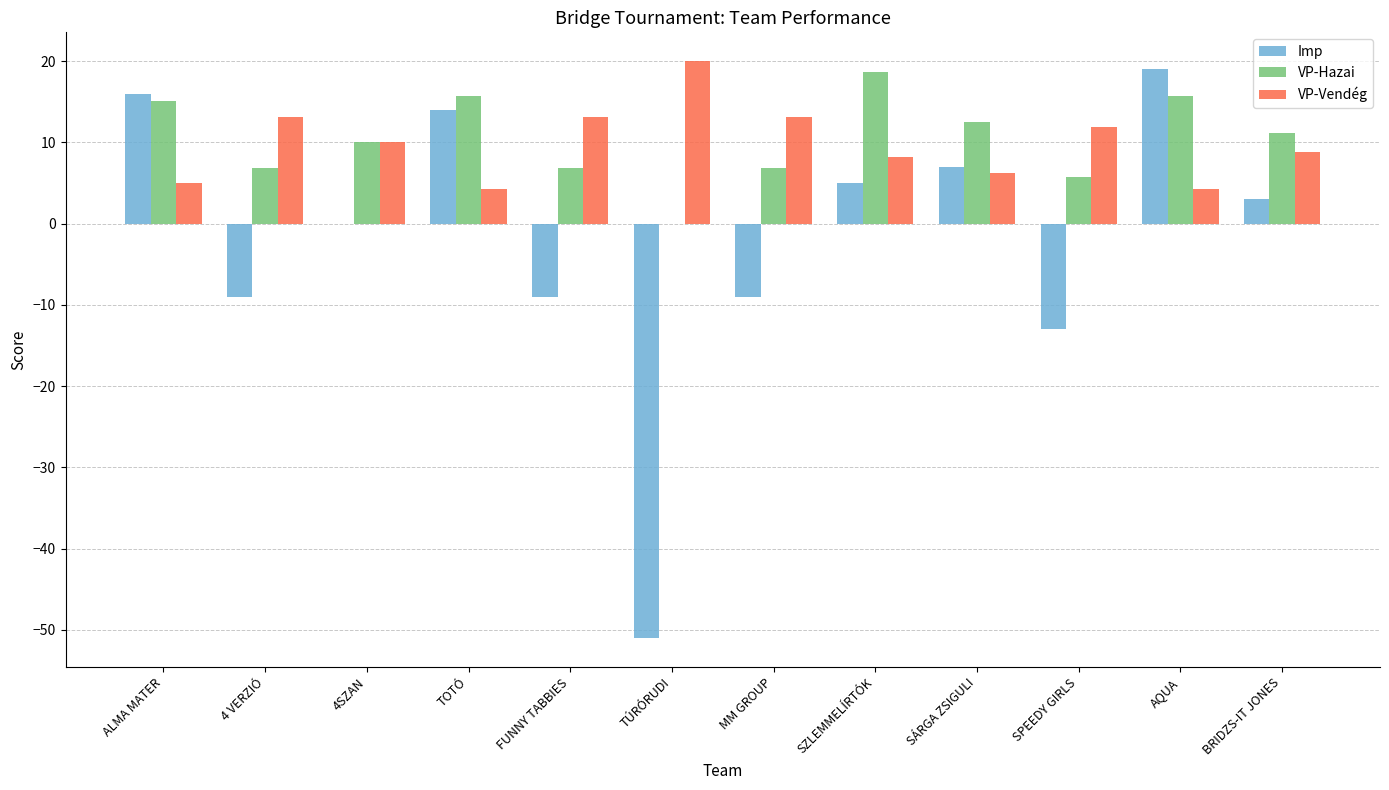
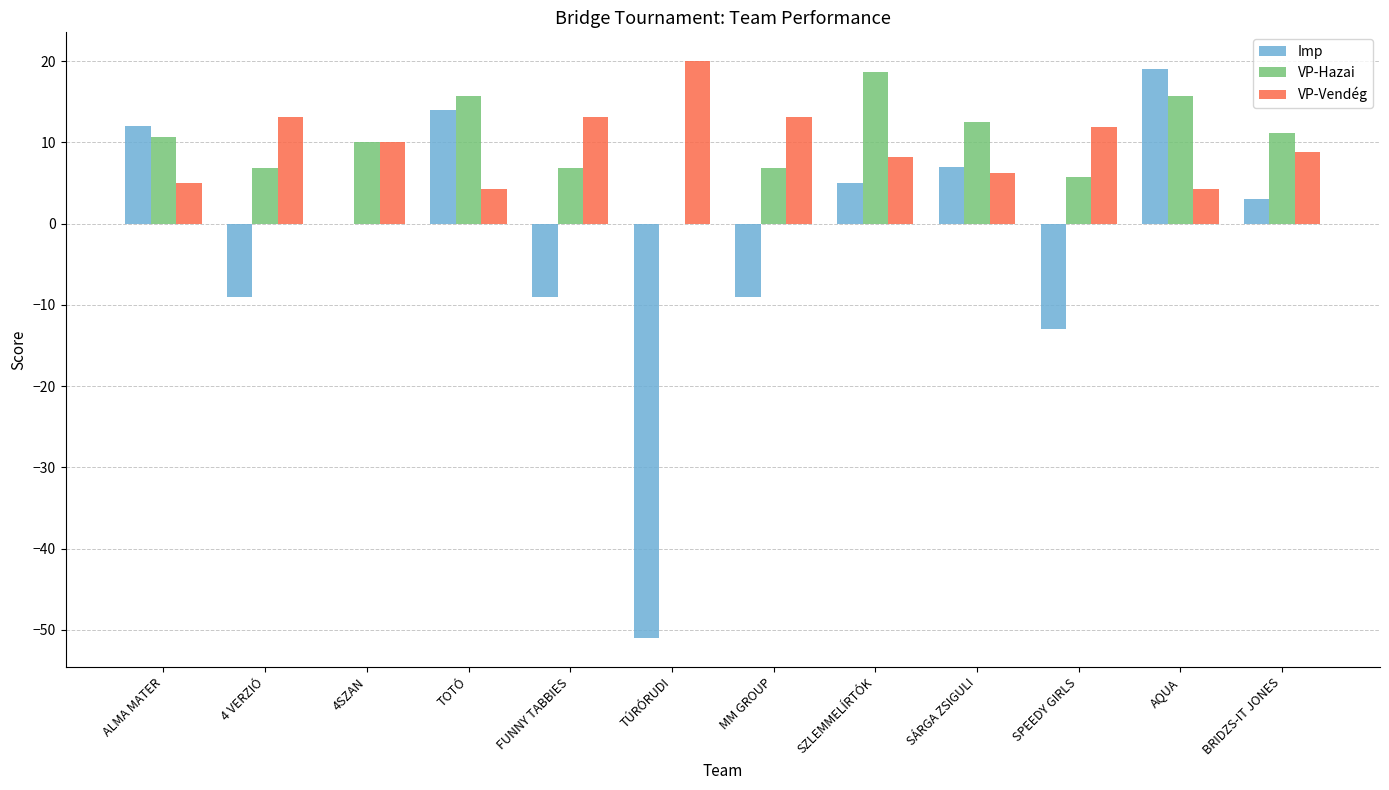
  {
    "Imp": {
-     "ALMA MATER": 16,
+     "ALMA MATER": 12,
      "4 VERZIÓ": -9,
      "4SZAN": 0,
      "TOTÓ": 14,
      "FUNNY TABBIES": -9,
      "TÚRÓRUDI": -51,
      "MM GROUP": -9,
      "SZLEMMELÍRTÓK": 5,
      "SÁRGA ZSIGULI": 7,
      "SPEEDY GIRLS": -13,
      "AQUA": 19,
      "BRIDZS-IT JONES": 3
    },
    "VP-Hazai": {
-     "ALMA MATER": 15,
+     "ALMA MATER": 11,
      "4 VERZIÓ": 7,
      "4SZAN": 10,
      "TOTÓ": 16,
      "FUNNY TABBIES": 7,
      "TÚRÓRUDI": 0,
      "MM GROUP": 7,
      "SZLEMMELÍRTÓK": 19,
      "SÁRGA ZSIGULI": 13,
      "SPEEDY GIRLS": 6,
      "AQUA": 16,
      "BRIDZS-IT JONES": 11
    },
    "VP-Vendég": {
      "ALMA MATER": 5,
      "4 VERZIÓ": 13,
      "4SZAN": 10,
      "TOTÓ": 4,
      "FUNNY TABBIES": 13,
      "TÚRÓRUDI": 20,
      "MM GROUP": 13,
      "SZLEMMELÍRTÓK": 8,
      "SÁRGA ZSIGULI": 6,
      "SPEEDY GIRLS": 12,
      "AQUA": 4,
      "BRIDZS-IT JONES": 9
    }
  }
